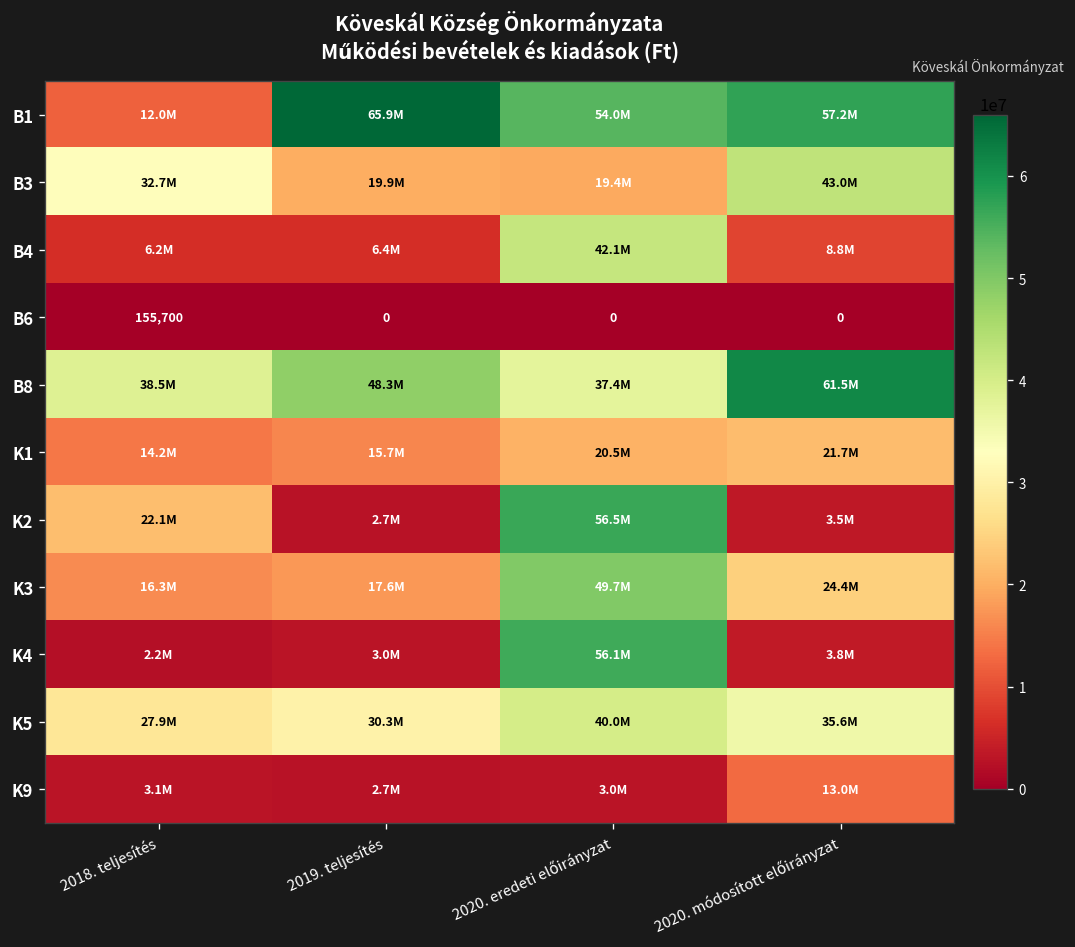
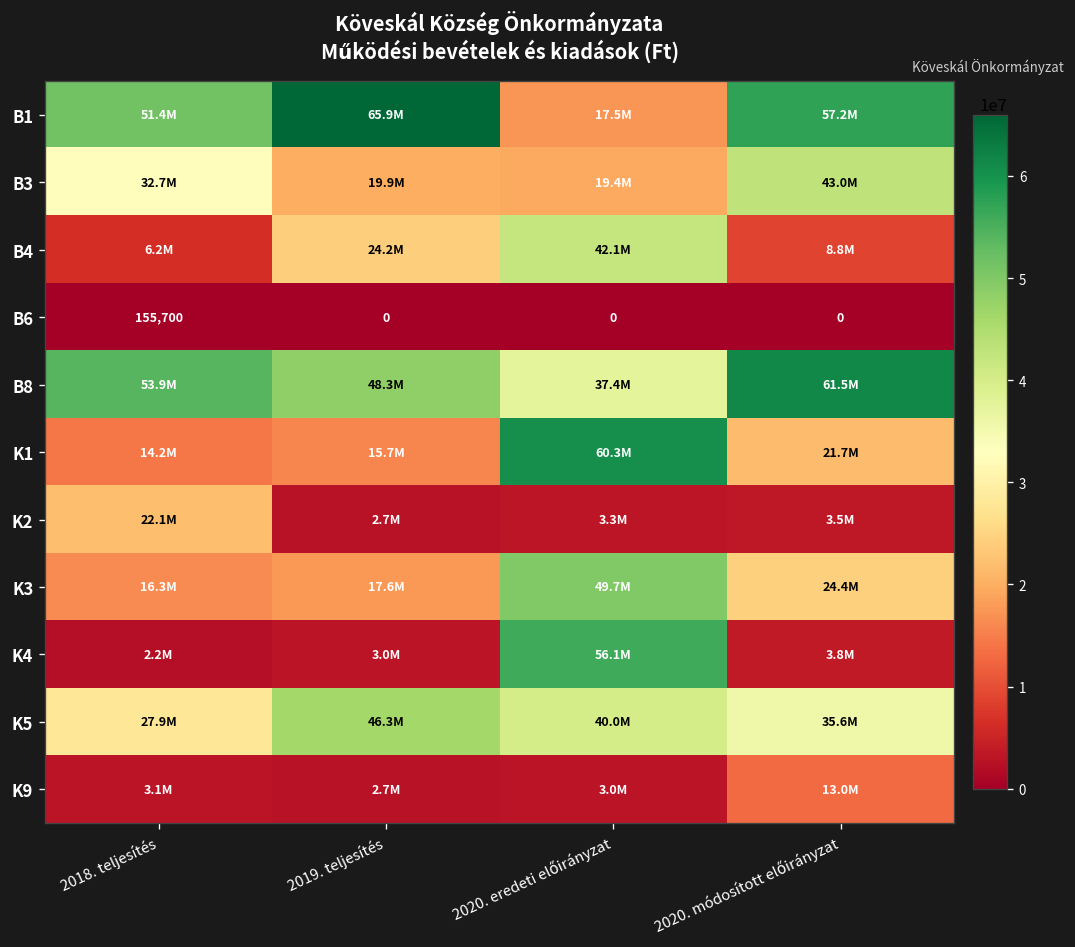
  {
    "B1": {
-     "2018. teljesítés": "12.0M",
+     "2018. teljesítés": "51.4M",
      "2019. teljesítés": "65.9M",
-     "2020. eredeti előirányzat": "54.0M",
+     "2020. eredeti előirányzat": "17.5M",
      "2020. módosított előirányzat": "57.2M"
    },
    "B3": {
      "2018. teljesítés": "32.7M",
      "2019. teljesítés": "19.9M",
      "2020. eredeti előirányzat": "19.4M",
      "2020. módosított előirányzat": "43.0M"
    },
    "B4": {
      "2018. teljesítés": "6.2M",
-     "2019. teljesítés": "6.4M",
+     "2019. teljesítés": "24.2M",
      "2020. eredeti előirányzat": "42.1M",
      "2020. módosított előirányzat": "8.8M"
    },
    "B6": {
      "2018. teljesítés": "155,700",
      "2019. teljesítés": "0",
      "2020. eredeti előirányzat": "0",
      "2020. módosított előirányzat": "0"
    },
    "B8": {
-     "2018. teljesítés": "38.5M",
+     "2018. teljesítés": "53.9M",
      "2019. teljesítés": "48.3M",
      "2020. eredeti előirányzat": "37.4M",
      "2020. módosított előirányzat": "61.5M"
    },
    "K1": {
      "2018. teljesítés": "14.2M",
      "2019. teljesítés": "15.7M",
-     "2020. eredeti előirányzat": "20.5M",
+     "2020. eredeti előirányzat": "60.3M",
      "2020. módosított előirányzat": "21.7M"
    },
    "K2": {
      "2018. teljesítés": "22.1M",
      "2019. teljesítés": "2.7M",
-     "2020. eredeti előirányzat": "56.5M",
+     "2020. eredeti előirányzat": "3.3M",
      "2020. módosított előirányzat": "3.5M"
    },
    "K3": {
      "2018. teljesítés": "16.3M",
      "2019. teljesítés": "17.6M",
      "2020. eredeti előirányzat": "49.7M",
      "2020. módosított előirányzat": "24.4M"
    },
    "K4": {
      "2018. teljesítés": "2.2M",
      "2019. teljesítés": "3.0M",
      "2020. eredeti előirányzat": "56.1M",
      "2020. módosított előirányzat": "3.8M"
    },
    "K5": {
      "2018. teljesítés": "27.9M",
-     "2019. teljesítés": "30.3M",
+     "2019. teljesítés": "46.3M",
      "2020. eredeti előirányzat": "40.0M",
      "2020. módosított előirányzat": "35.6M"
    },
    "K9": {
      "2018. teljesítés": "3.1M",
      "2019. teljesítés": "2.7M",
      "2020. eredeti előirányzat": "3.0M",
      "2020. módosított előirányzat": "13.0M"
    }
  }
